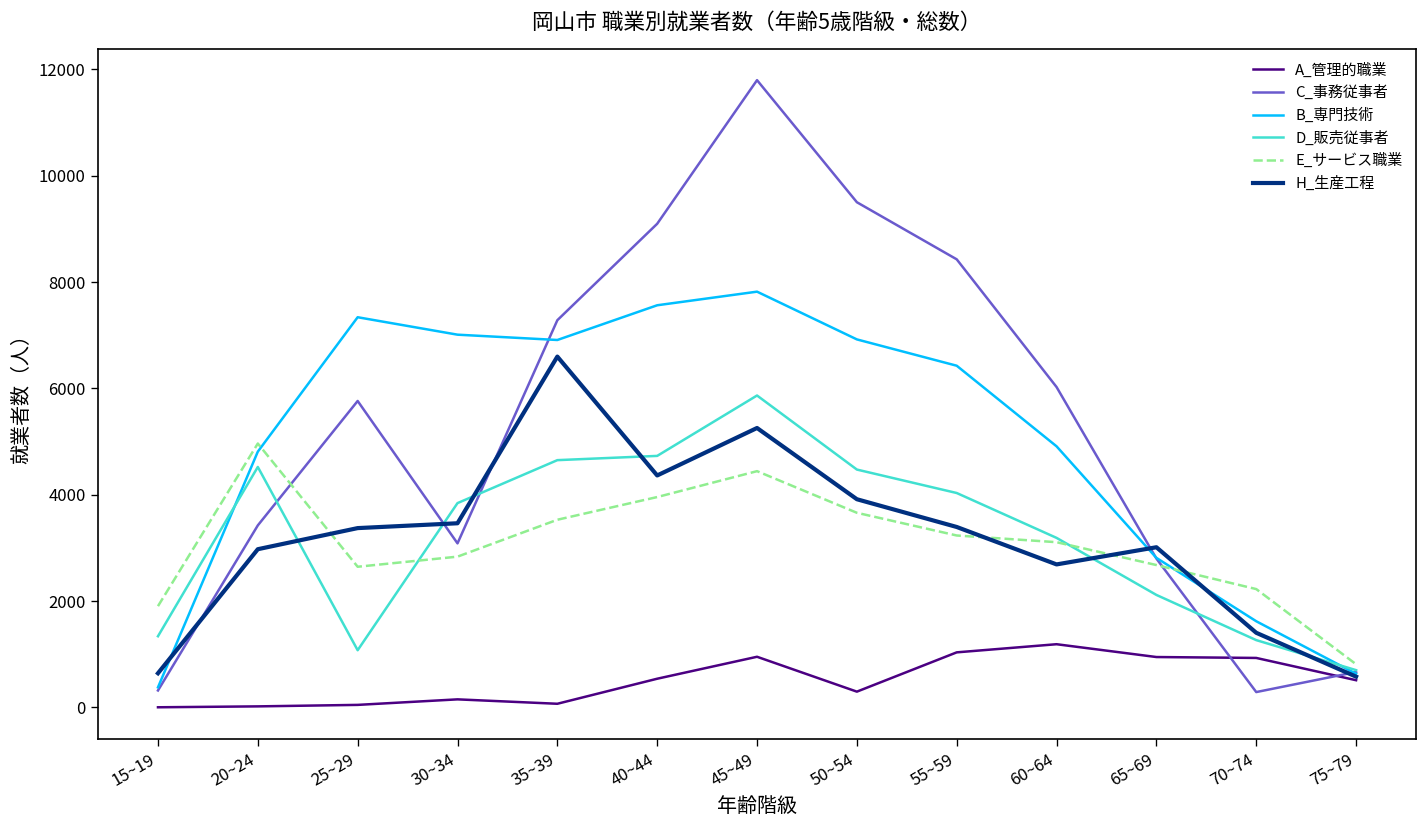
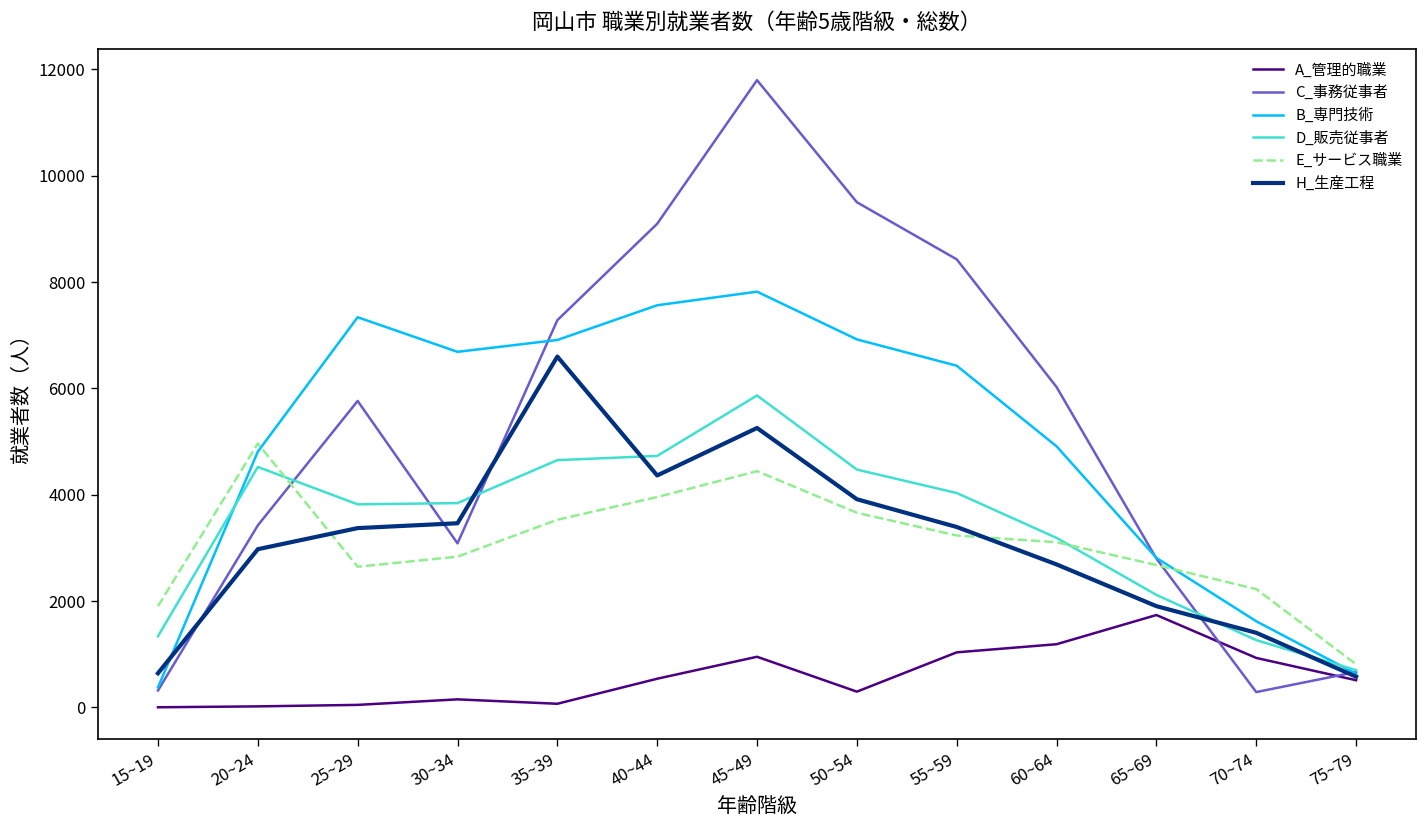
  {
    "A_管理的職業": {
      "15~19": 0,
      "20~24": 0,
      "25~29": 0,
      "30~34": 200,
      "35~39": 100,
      "40~44": 500,
      "45~49": 1000,
      "50~54": 300,
      "55~59": 1000,
      "60~64": 1200,
-     "65~69": 900,
+     "65~69": 1700,
      "70~74": 900,
      "75~79": 500
    },
    "C_事務従事者": {
      "15~19": 300,
      "20~24": 3400,
      "25~29": 5800,
      "30~34": 3100,
      "35~39": 7300,
      "40~44": 9100,
      "45~49": 11800,
      "50~54": 9500,
      "55~59": 8400,
      "60~64": 6000,
      "70~74": 300
    },
    "B_専門技術": {
      "15~19": 400,
      "20~24": 4800,
      "25~29": 7300,
-     "30~34": 7000,
+     "30~34": 6700,
      "35~39": 6900,
      "40~44": 7600,
      "45~49": 7800,
      "50~54": 6900,
      "55~59": 6400,
      "60~64": 4900,
      "70~74": 1600
    },
    "D_販売従事者": {
      "15~19": 1300,
      "20~24": 4500,
-     "25~29": 1100,
+     "25~29": 3800,
      "30~34": 3800,
      "35~39": 4700,
      "40~44": 4700,
      "45~49": 5900,
      "50~54": 4500,
      "55~59": 4000,
      "60~64": 3200,
      "65~69": 2100,
      "70~74": 1300
    },
    "E_サービス職業": {
      "15~19": 1900,
      "20~24": 5000,
      "25~29": 2600,
      "30~34": 2800,
      "35~39": 3500,
      "40~44": 4000,
      "45~49": 4400,
      "50~54": 3700,
      "55~59": 3200,
      "60~64": 3100,
      "65~69": 2700,
      "70~74": 2200,
      "75~79": 800
    },
    "H_生産工程": {
      "15~19": 600,
      "20~24": 3000,
      "25~29": 3400,
      "30~34": 3500,
      "35~39": 6600,
      "40~44": 4400,
      "45~49": 5300,
      "50~54": 3900,
      "55~59": 3400,
      "60~64": 2700,
-     "65~69": 3000,
+     "65~69": 1900,
      "70~74": 1400
    }
  }
